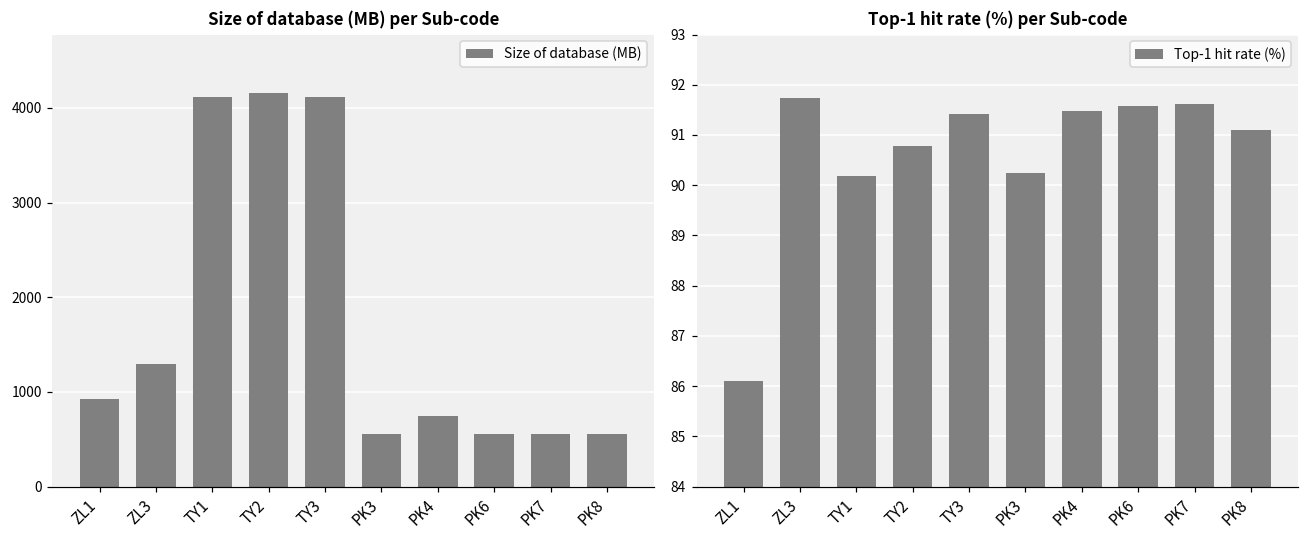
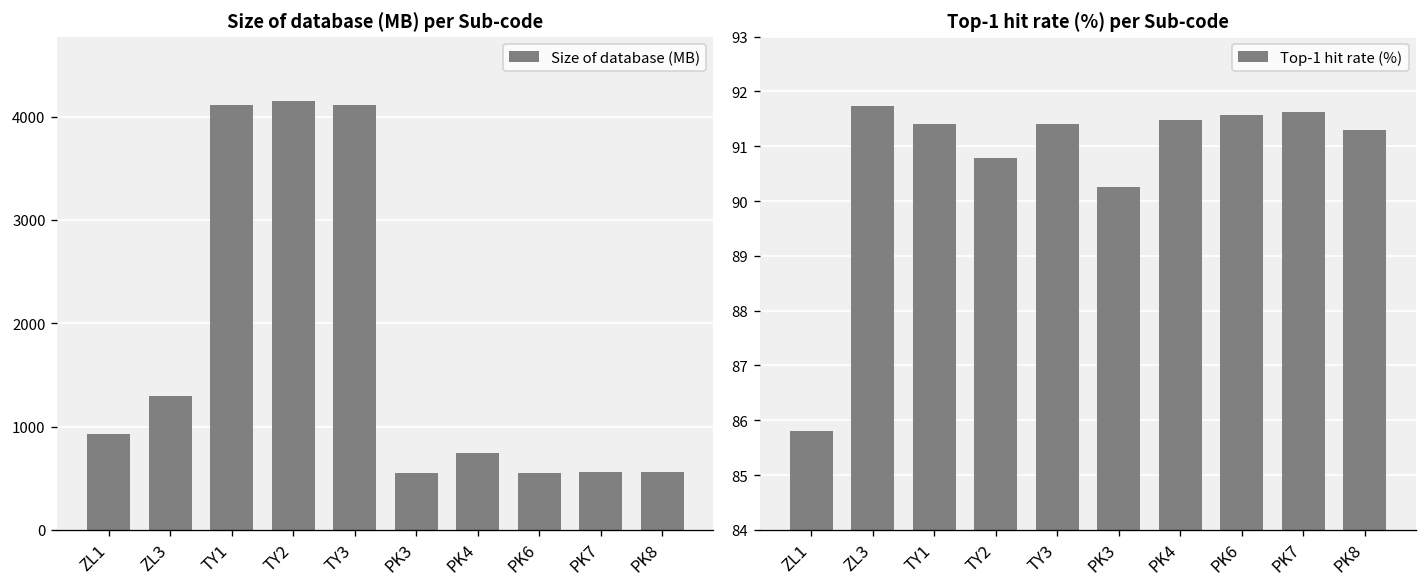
  {
    "Size of database (MB) per Sub-code": {
      "ZL1": 900,
      "ZL3": 1300,
      "TY1": 4100,
      "TY2": 4200,
      "TY3": 4100,
      "PK3": 600,
      "PK4": 700,
      "PK6": 600,
      "PK7": 600,
      "PK8": 600
    },
    "Top-1 hit rate (%) per Sub-code": {
-     "ZL1": 86.1,
+     "ZL1": 85.8,
      "ZL3": 91.7,
-     "TY1": 90.2,
+     "TY1": 91.4,
      "TY2": 90.8,
      "TY3": 91.4,
      "PK3": 90.3,
      "PK4": 91.5,
      "PK6": 91.6,
      "PK7": 91.6,
-     "PK8": 91.1
+     "PK8": 91.3
    }
  }
